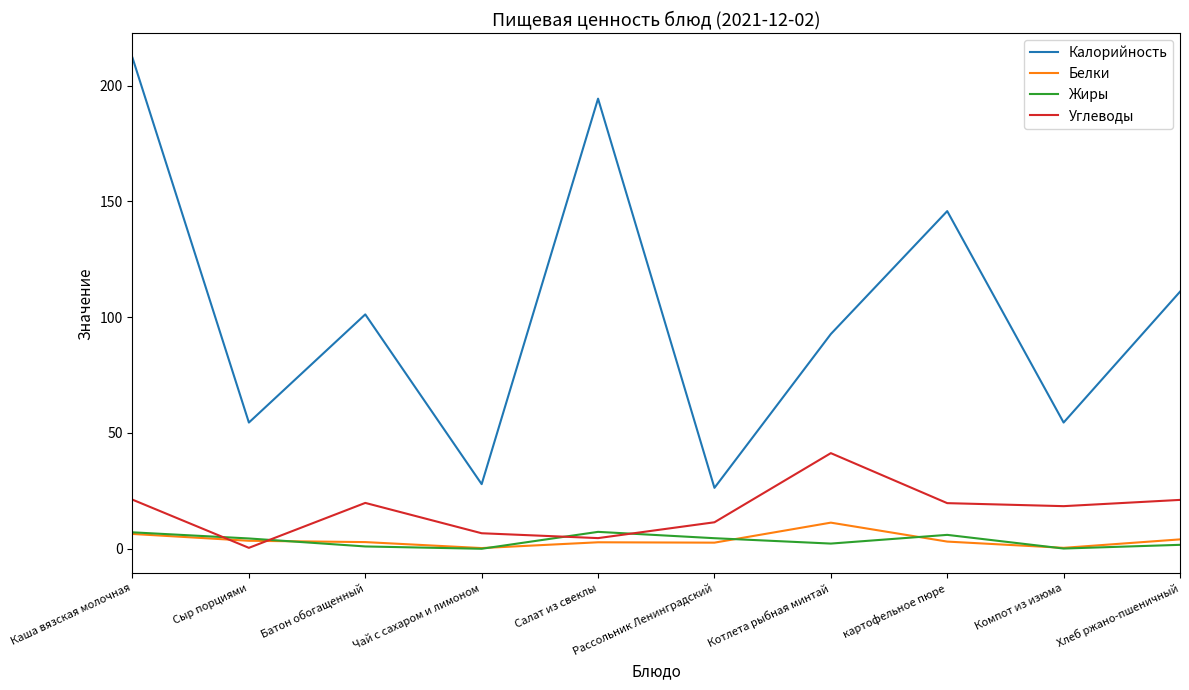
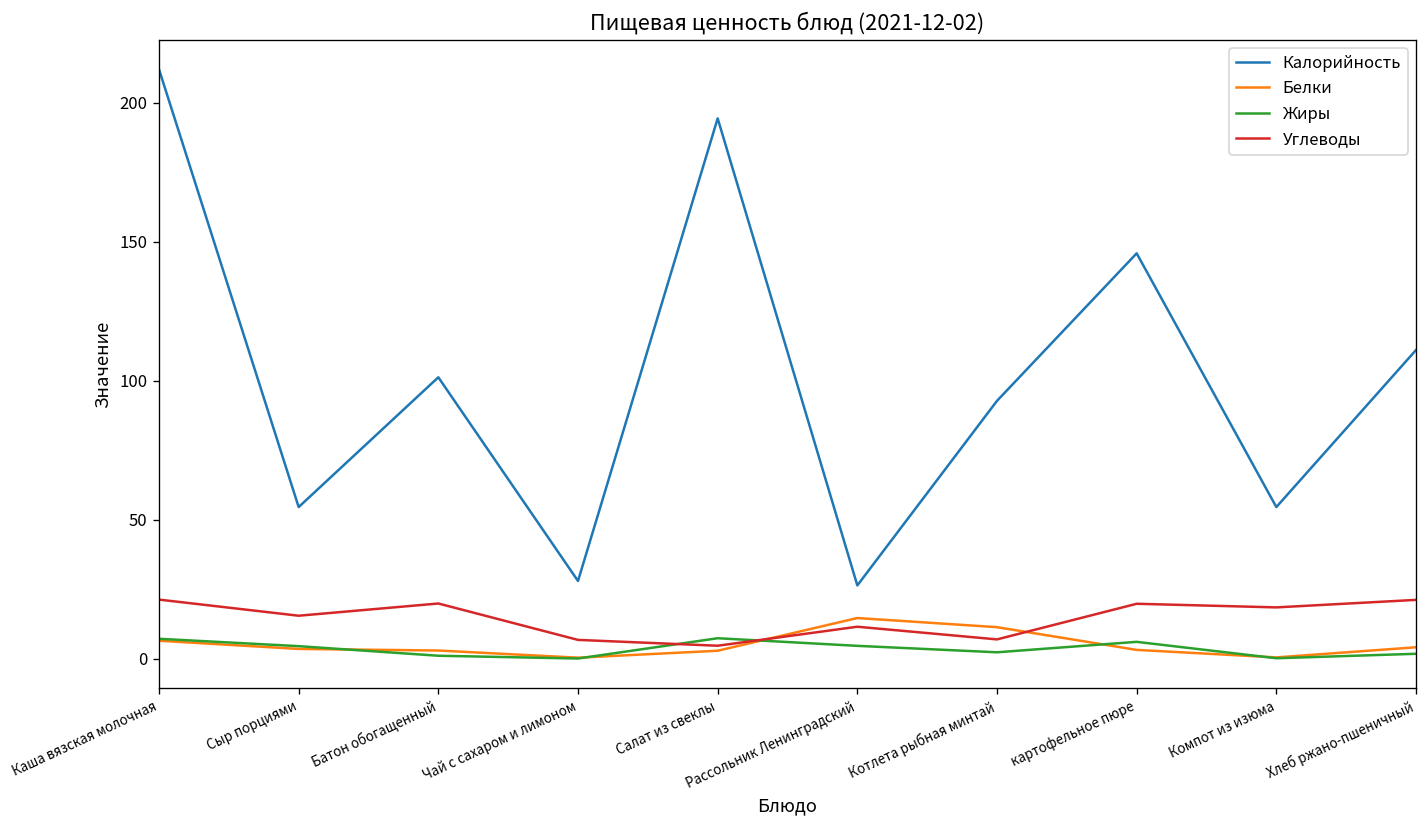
  {
    "Калорийность": {
      "Каша вязская молочная": 212,
      "Сыр порциями": 55,
      "Батон обогащенный": 101,
      "Чай с сахаром и лимоном": 28,
      "Салат из свеклы": 194,
      "Рассольник Ленинградский": 26,
      "Котлета рыбная минтай": 93,
      "картофельное пюре": 146,
      "Компот из изюма": 55,
      "Хлеб ржано-пшеничный": 111
    },
    "Белки": {
      "Батон обогащенный": 3,
      "Салат из свеклы": 3,
-     "Рассольник Ленинградский": 3,
+     "Рассольник Ленинградский": 15,
      "Котлета рыбная минтай": 11,
      "картофельное пюре": 3,
      "Хлеб ржано-пшеничный": 4
    },
    "Жиры": {
      "Батон обогащенный": 1,
      "Салат из свеклы": 7,
      "Рассольник Ленинградский": 5,
      "Котлета рыбная минтай": 2,
      "картофельное пюре": 6,
      "Хлеб ржано-пшеничный": 2
    },
    "Углеводы": {
      "Каша вязская молочная": 21,
-     "Сыр порциями": 0,
+     "Сыр порциями": 15,
      "Батон обогащенный": 20,
      "Чай с сахаром и лимоном": 7,
      "Салат из свеклы": 5,
      "Рассольник Ленинградский": 11,
-     "Котлета рыбная минтай": 41,
+     "Котлета рыбная минтай": 7,
      "картофельное пюре": 20,
      "Компот из изюма": 18,
      "Хлеб ржано-пшеничный": 21
    }
  }
